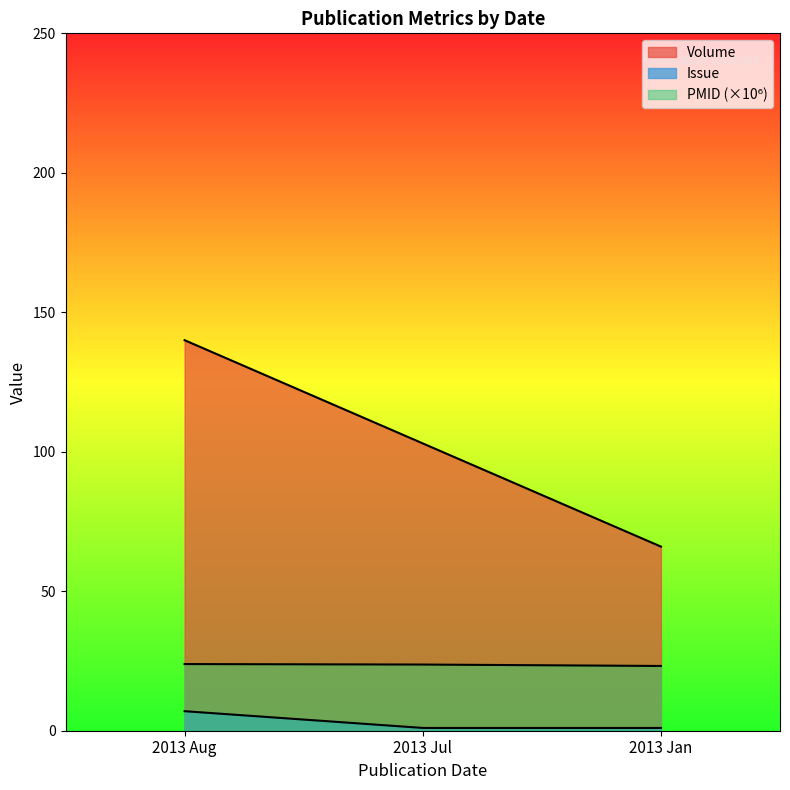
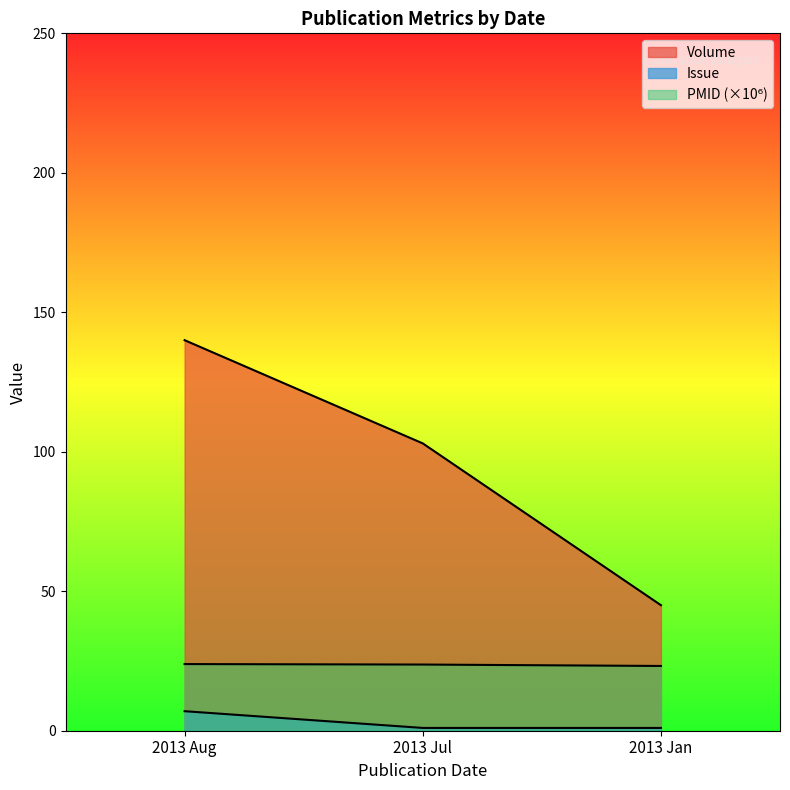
  {
    "Volume": {
      "2013 Aug": 140,
      "2013 Jul": 103,
-     "2013 Jan": 66
+     "2013 Jan": 45
    },
    "Issue": {
      "2013 Aug": 7,
      "2013 Jul": 1,
      "2013 Jan": 1
    },
    "PMID (×10⁶)": {
      "2013 Aug": 24,
      "2013 Jul": 24,
      "2013 Jan": 23
    }
  }
